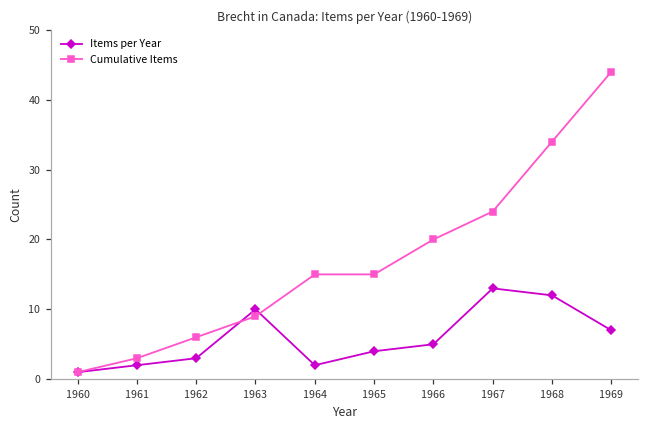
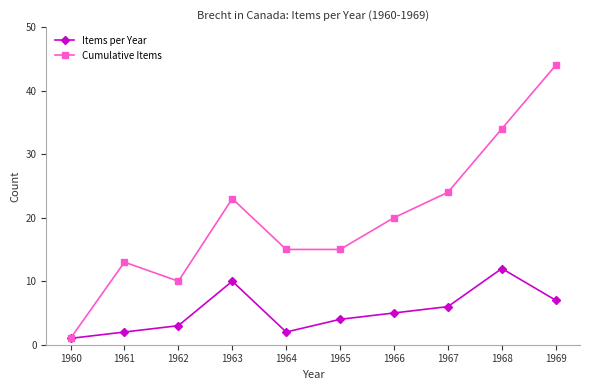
  {
    "Items per Year": {
      "1961": 2,
      "1962": 3,
      "1963": 10,
      "1964": 2,
      "1965": 4,
      "1966": 5,
-     "1967": 13,
+     "1967": 6,
      "1968": 12,
      "1969": 7
    },
    "Cumulative Items": {
-     "1961": 3,
-     "1962": 6,
-     "1963": 9,
+     "1961": 13,
+     "1962": 10,
+     "1963": 23,
      "1964": 15,
      "1965": 15,
      "1966": 20,
      "1967": 24,
      "1968": 34,
      "1969": 44
    }
  }
